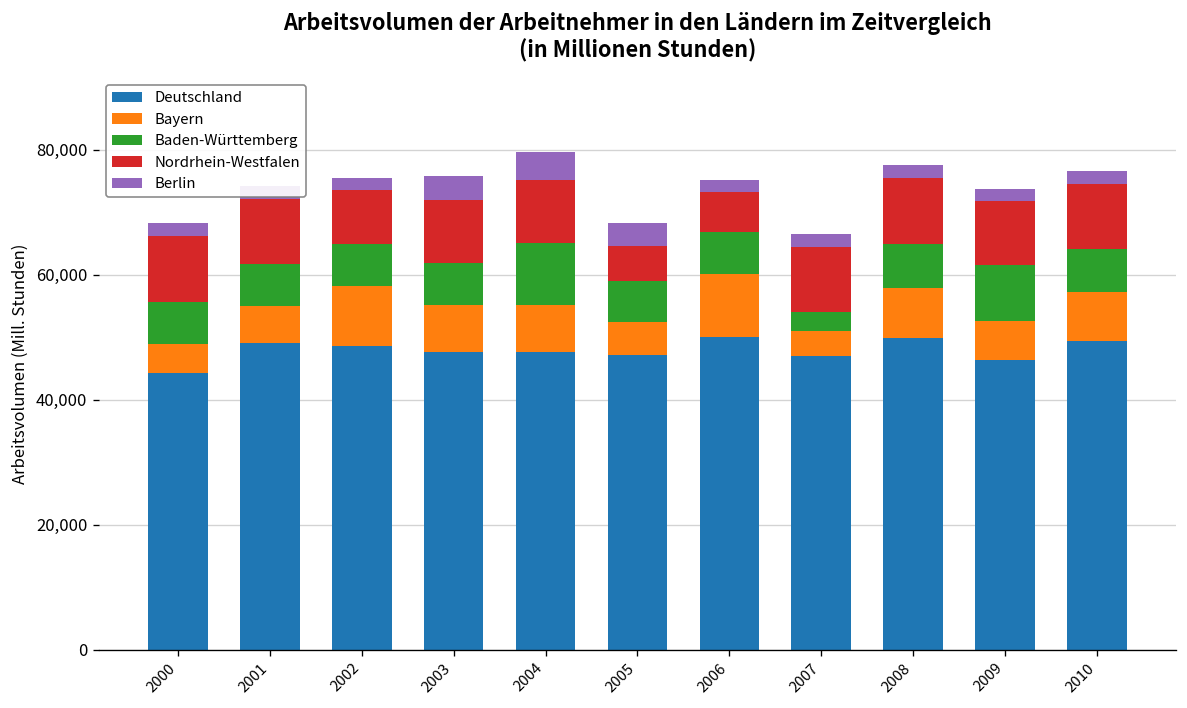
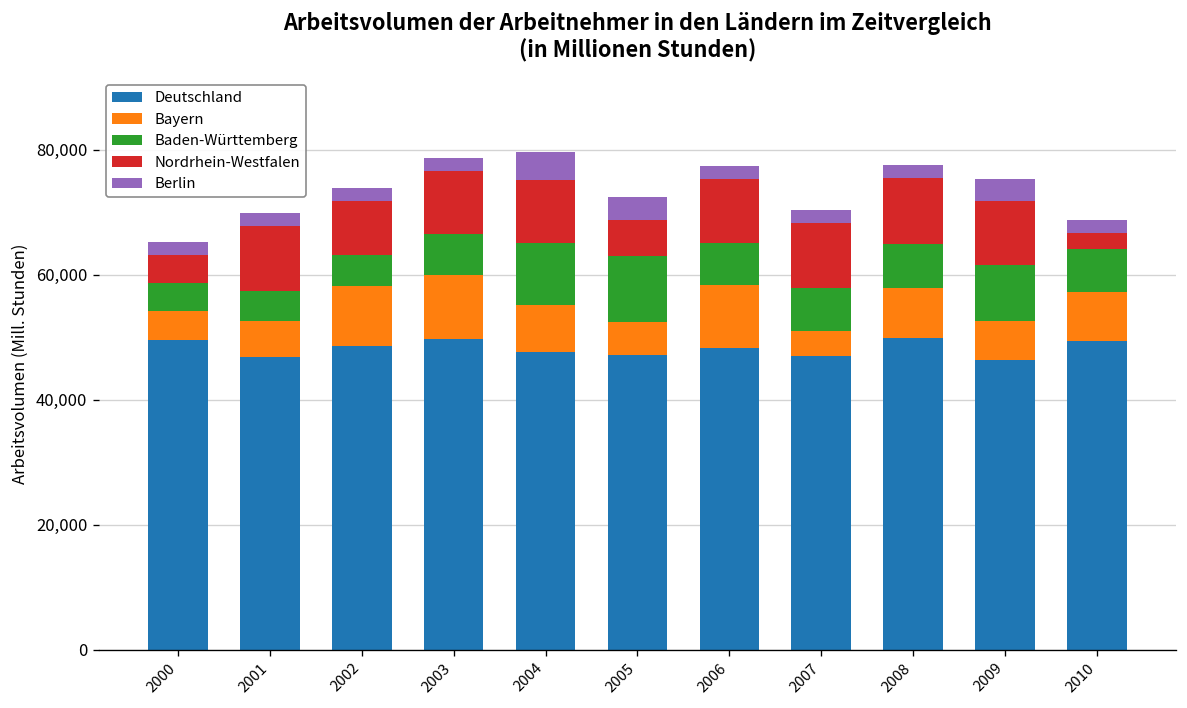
  {
    "Deutschland": {
-     "2000": "44,000",
-     "2001": "49,000",
+     "2000": "50,000",
+     "2001": "47,000",
      "2002": "49,000",
-     "2003": "48,000",
+     "2003": "50,000",
      "2004": "48,000",
      "2005": "47,000",
-     "2006": "50,000",
+     "2006": "48,000",
      "2007": "47,000",
      "2008": "50,000",
      "2009": "46,000",
      "2010": "49,000"
    },
    "Bayern": {
      "2000": "5,000",
      "2001": "6,000",
      "2002": "10,000",
-     "2003": "7,000",
+     "2003": "10,000",
      "2004": "8,000",
      "2005": "5,000",
      "2006": "10,000",
      "2007": "4,000",
      "2008": "8,000",
      "2009": "6,000",
      "2010": "8,000"
    },
    "Baden-Württemberg": {
-     "2000": "7,000",
-     "2001": "7,000",
-     "2002": "7,000",
+     "2000": "4,000",
+     "2001": "5,000",
+     "2002": "5,000",
      "2003": "7,000",
      "2004": "10,000",
-     "2005": "7,000",
+     "2005": "11,000",
      "2006": "7,000",
-     "2007": "3,000",
+     "2007": "7,000",
      "2008": "7,000",
      "2009": "9,000",
      "2010": "7,000"
    },
    "Nordrhein-Westfalen": {
-     "2000": "10,000",
+     "2000": "4,000",
      "2002": "9,000",
      "2003": "10,000",
      "2004": "10,000",
      "2005": "6,000",
-     "2006": "6,000",
+     "2006": "10,000",
      "2007": "10,000",
      "2008": "11,000",
      "2009": "10,000",
-     "2010": "10,000"
+     "2010": "3,000"
    },
    "Berlin": {
      "2000": "2,000",
      "2002": "2,000",
-     "2003": "4,000",
+     "2003": "2,000",
      "2004": "4,000",
      "2005": "4,000",
      "2006": "2,000",
      "2007": "2,000",
      "2008": "2,000",
-     "2009": "2,000",
+     "2009": "4,000",
      "2010": "2,000"
    }
  }
